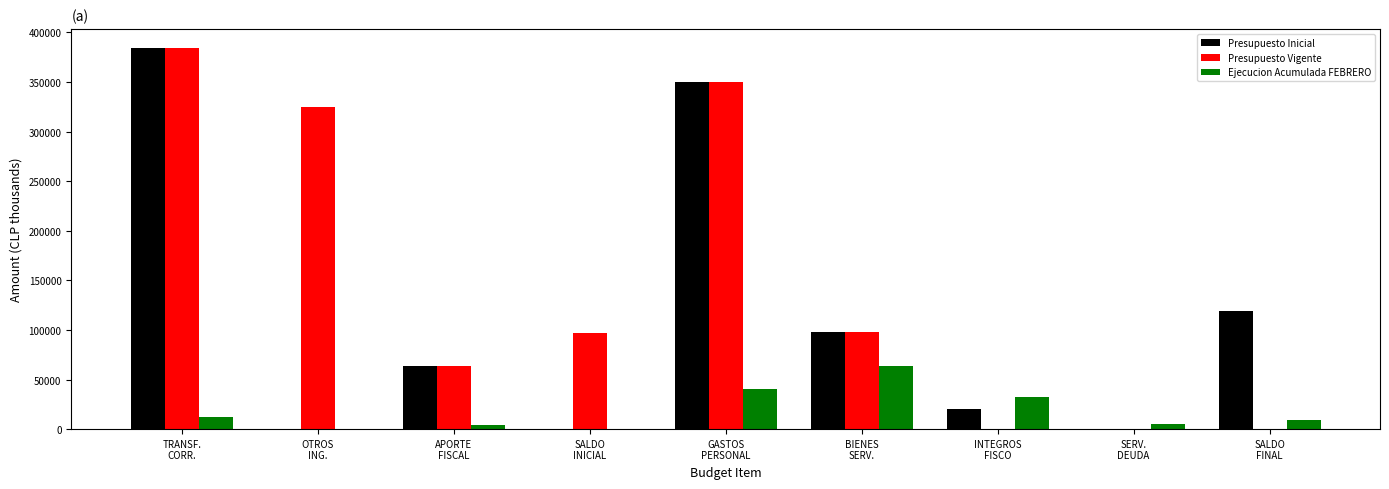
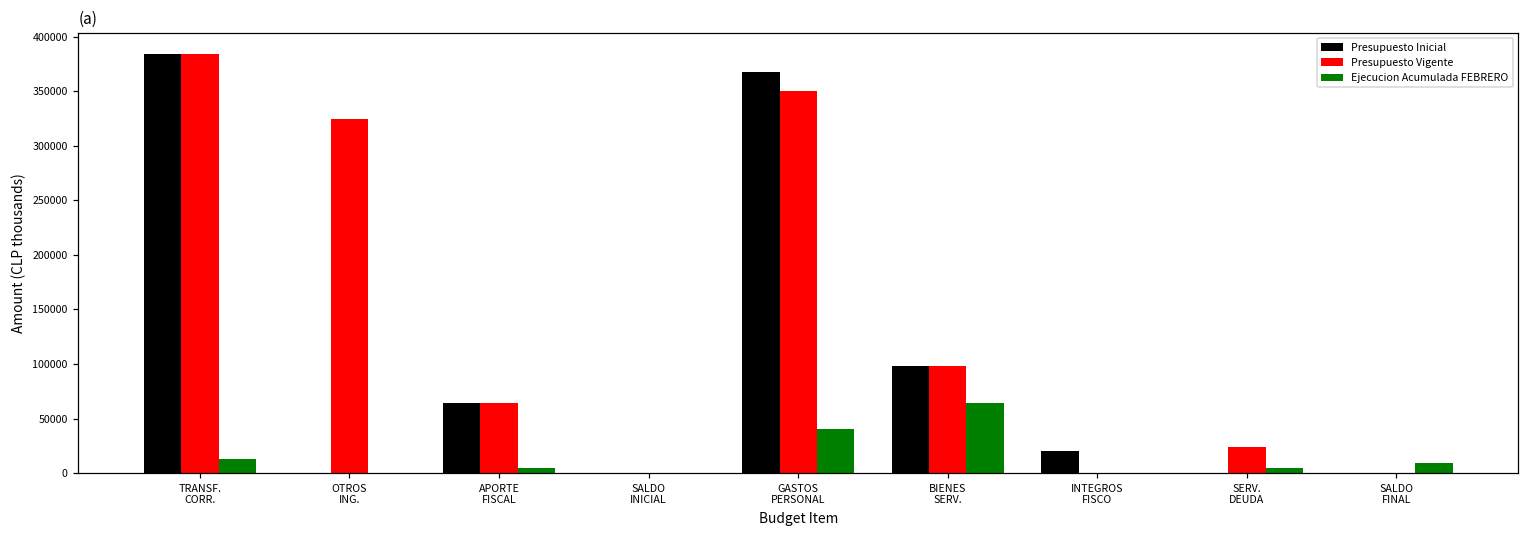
  {
    "Presupuesto Inicial": {
      "TRANSF. CORR.": 380000,
      "APORTE FISCAL": 60000,
-     "GASTOS PERSONAL": 350000,
+     "GASTOS PERSONAL": 370000,
      "BIENES SERV.": 100000,
      "INTEGROS FISCO": 20000,
-     "SALDO FINAL": 120000
+     "SALDO FINAL": 0
    },
    "Presupuesto Vigente": {
      "TRANSF. CORR.": 380000,
      "OTROS ING.": 320000,
      "APORTE FISCAL": 60000,
-     "SALDO INICIAL": 100000,
+     "SALDO INICIAL": 0,
      "GASTOS PERSONAL": 350000,
      "BIENES SERV.": 100000,
-     "SERV. DEUDA": 0
+     "SERV. DEUDA": 20000
    },
    "Ejecucion Acumulada FEBRERO": {
      "TRANSF. CORR.": 10000,
      "APORTE FISCAL": 0,
      "SALDO INICIAL": 0,
      "GASTOS PERSONAL": 40000,
      "BIENES SERV.": 60000,
-     "INTEGROS FISCO": 30000,
+     "INTEGROS FISCO": 0,
      "SERV. DEUDA": 0,
      "SALDO FINAL": 10000
    }
  }
